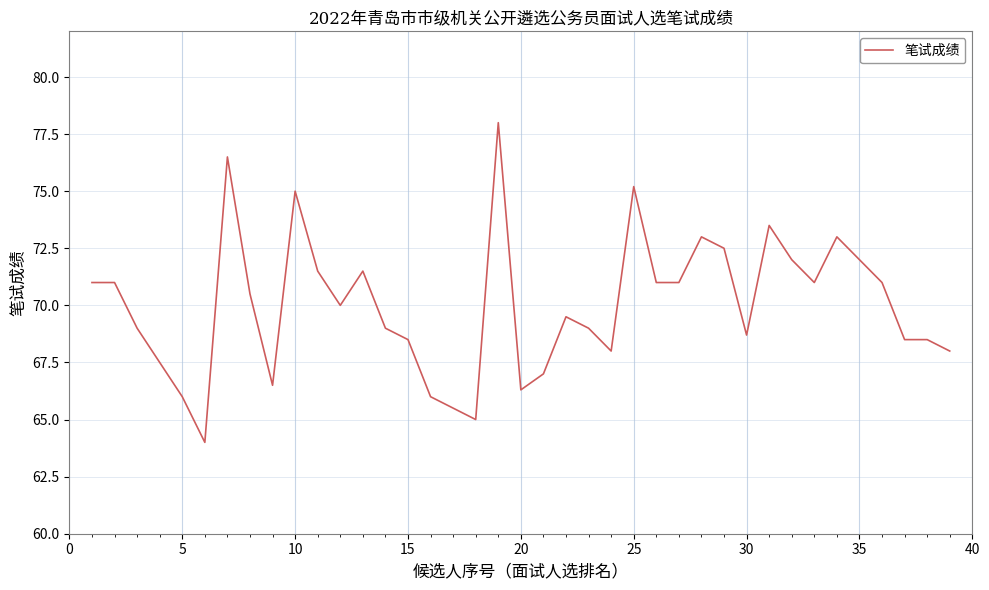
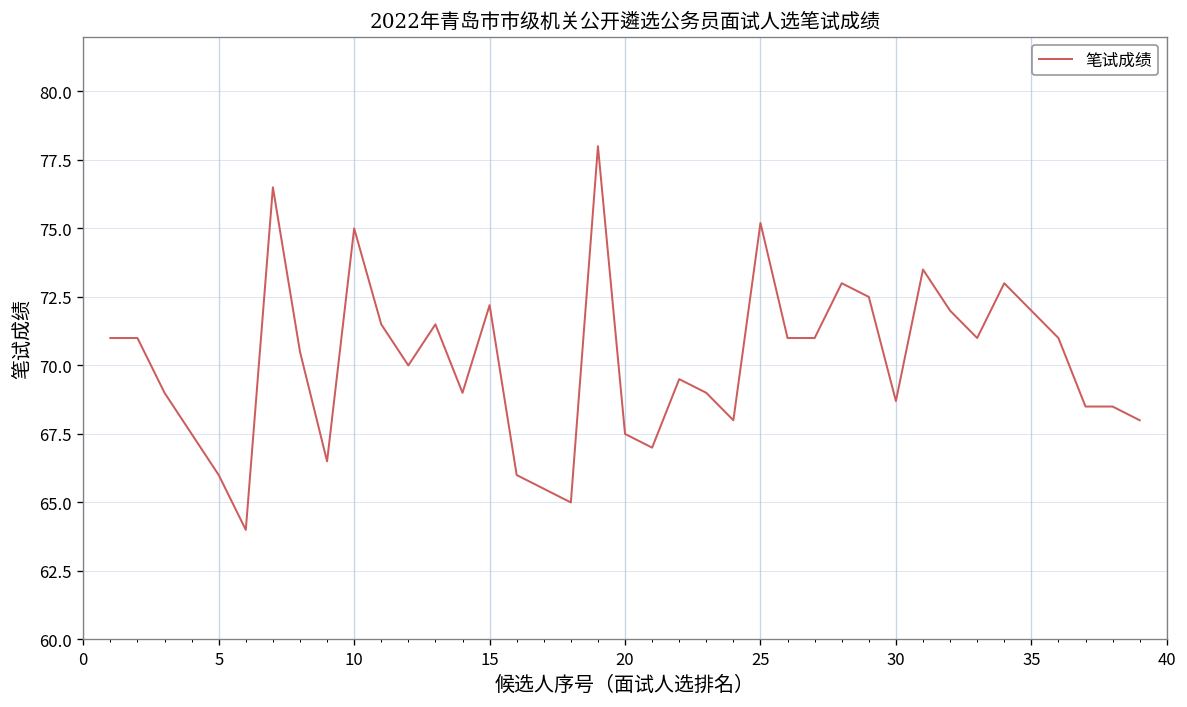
  {
    "5": 66.0,
    "10": 75.0,
-   "15": 68.5,
-   "20": 66.3,
+   "15": 72.2,
+   "20": 67.5,
    "25": 75.2,
    "30": 68.7,
    "35": 72.0
  }
